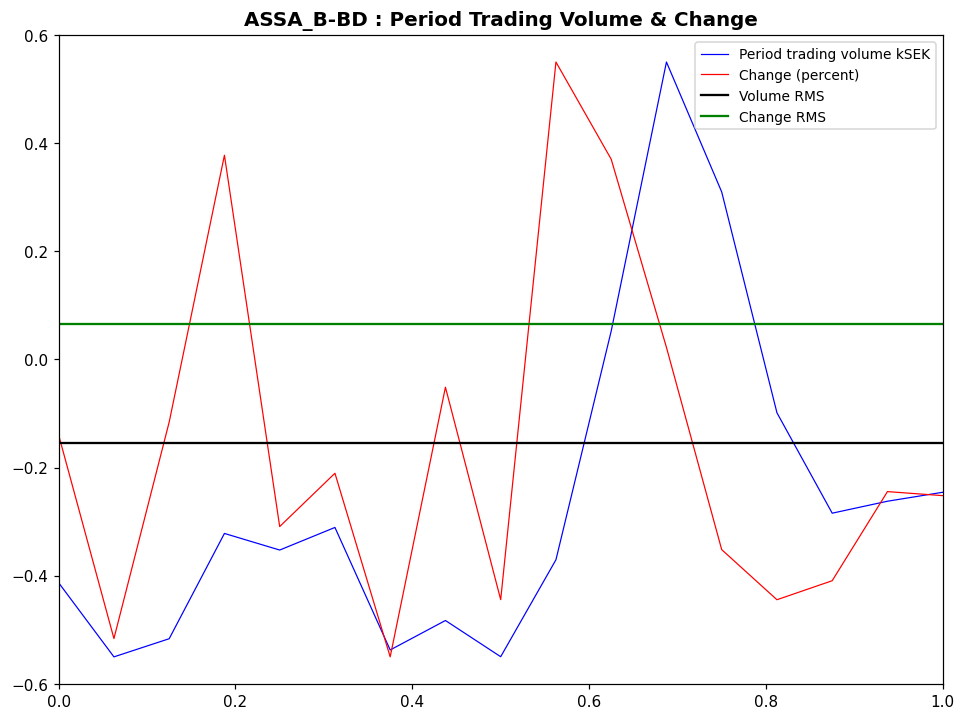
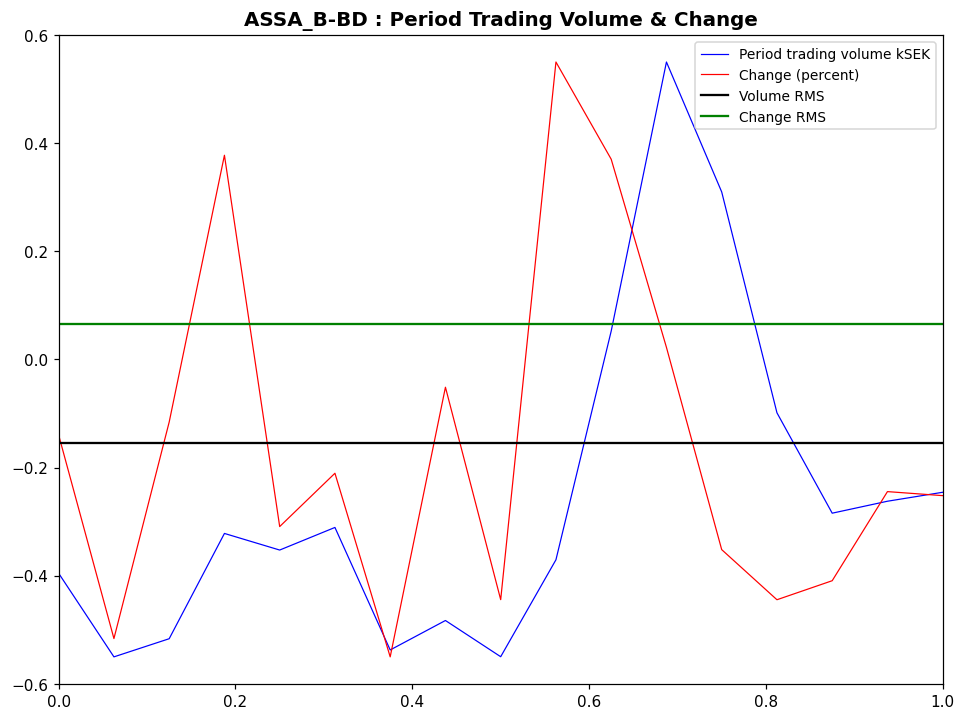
  {
    "Period trading volume kSEK": {
-     "0.0": -0.41,
+     "0.0": -0.40,
      "1.0": -0.25
    },
    "Change (percent)": {
      "0.0": -0.14,
      "1.0": -0.25
    }
  }
